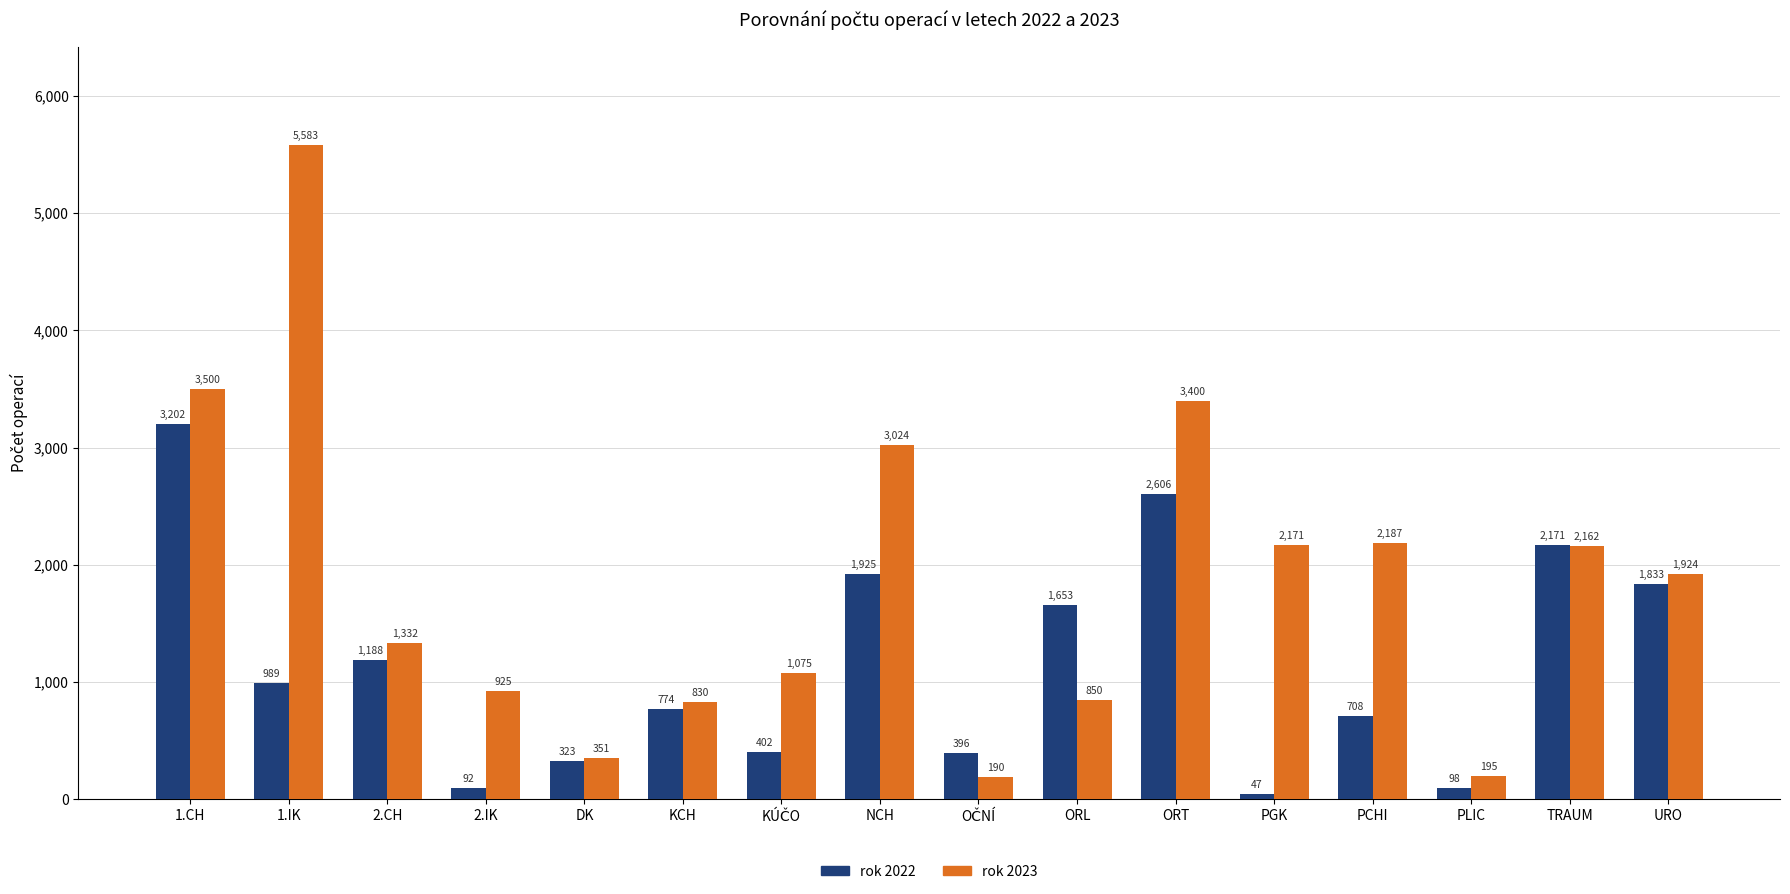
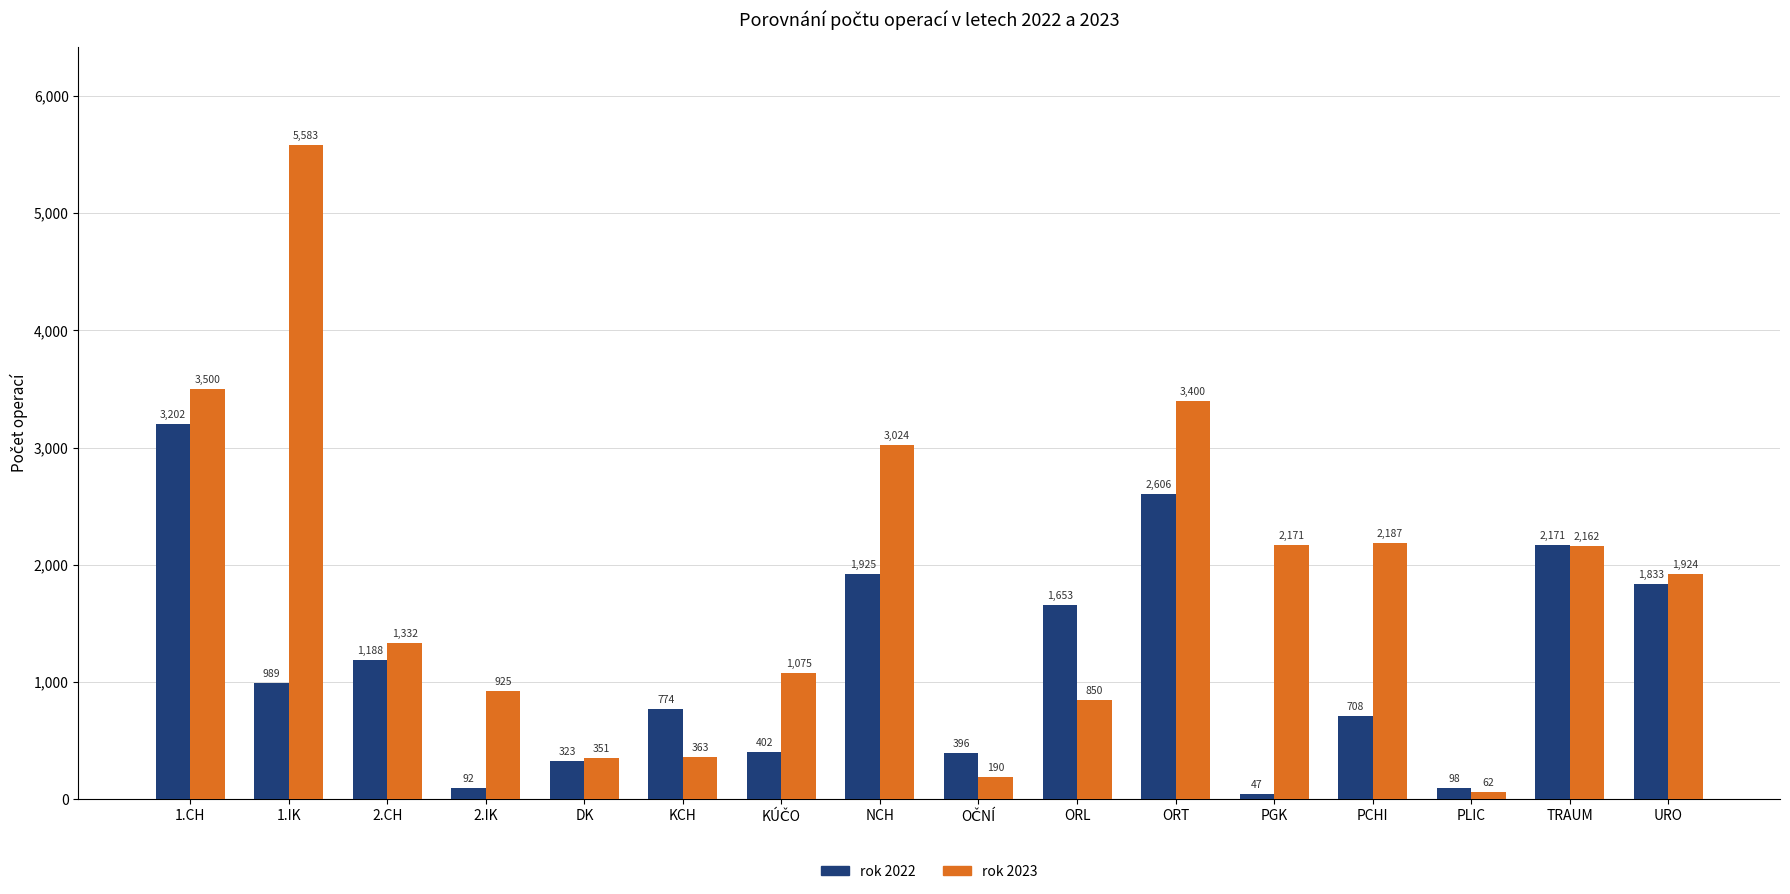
  {
    "rok 2022": {
      "1.CH": "3,202",
      "1.IK": "989",
      "2.CH": "1,188",
      "2.IK": "92",
      "DK": "323",
      "KCH": "774",
      "KÚČO": "402",
      "NCH": "1,925",
      "OČNÍ": "396",
      "ORL": "1,653",
      "ORT": "2,606",
      "PGK": "47",
      "PCHI": "708",
      "PLIC": "98",
      "TRAUM": "2,171",
      "URO": "1,833"
    },
    "rok 2023": {
      "1.CH": "3,500",
      "1.IK": "5,583",
      "2.CH": "1,332",
      "2.IK": "925",
      "DK": "351",
-     "KCH": "830",
+     "KCH": "363",
      "KÚČO": "1,075",
      "NCH": "3,024",
      "OČNÍ": "190",
      "ORL": "850",
      "ORT": "3,400",
      "PGK": "2,171",
      "PCHI": "2,187",
-     "PLIC": "195",
+     "PLIC": "62",
      "TRAUM": "2,162",
      "URO": "1,924"
    }
  }
